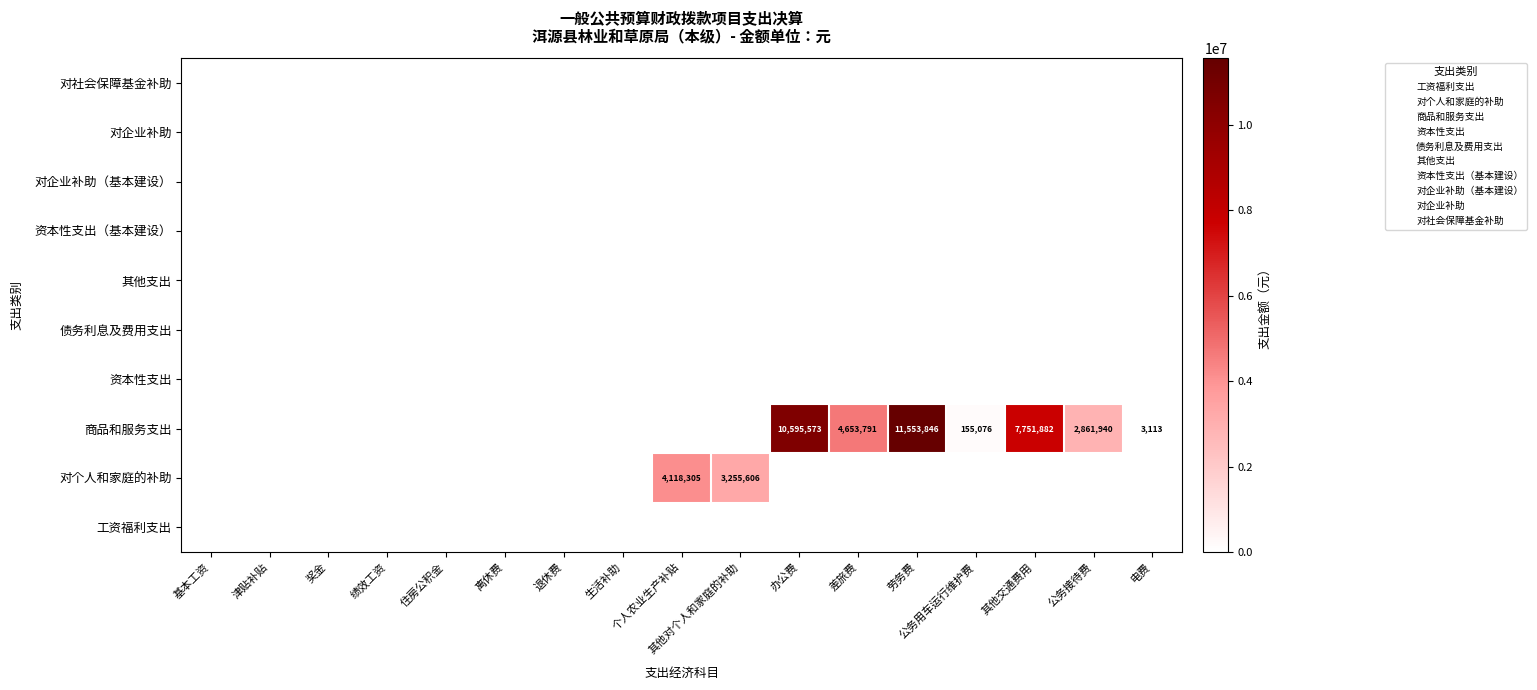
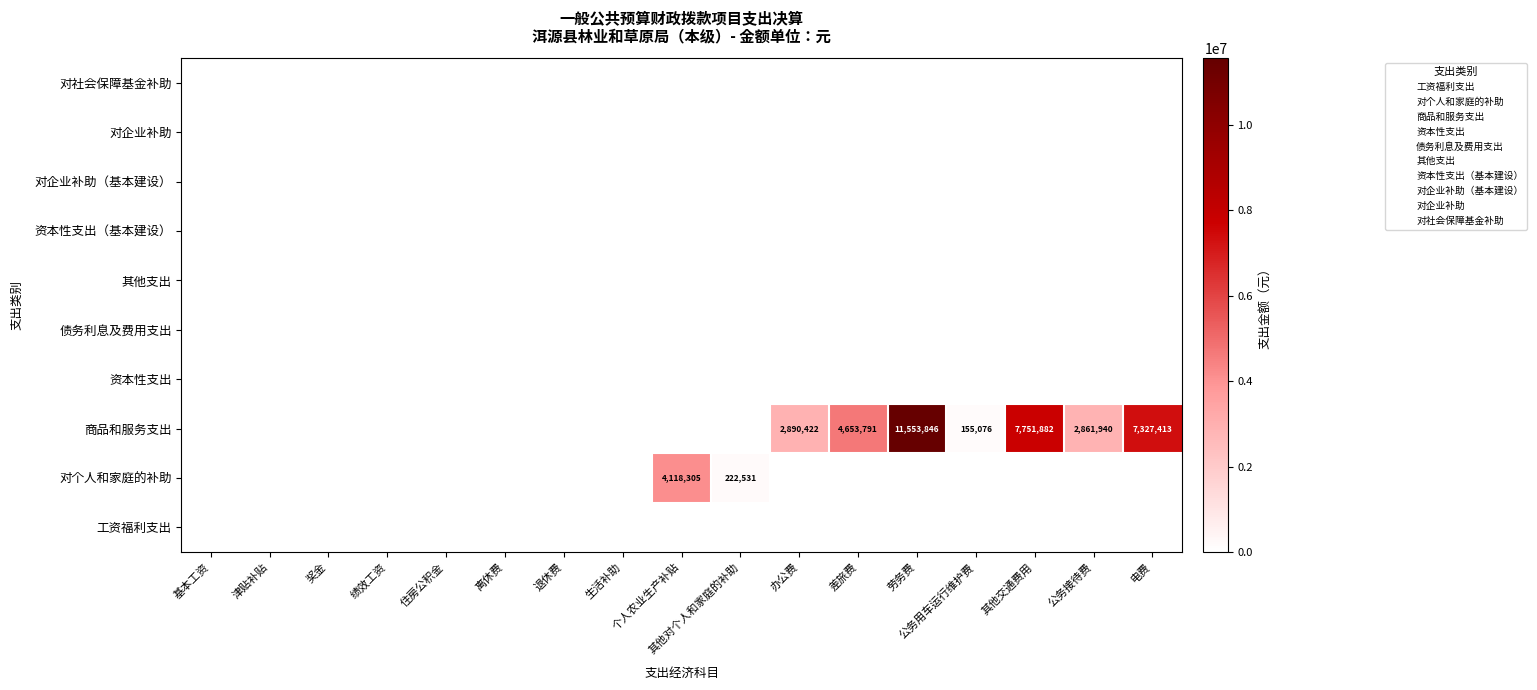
  {
    "商品和服务支出": {
-     "办公费": "10,595,573",
+     "办公费": "2,890,422",
      "差旅费": "4,653,791",
      "劳务费": "11,553,846",
      "公务用车运行维护费": "155,076",
      "其他交通费用": "7,751,882",
      "公务接待费": "2,861,940",
-     "电费": "3,113"
+     "电费": "7,327,413"
    },
    "对个人和家庭的补助": {
      "个人农业生产补贴": "4,118,305",
-     "其他对个人和家庭的补助": "3,255,606"
+     "其他对个人和家庭的补助": "222,531"
    }
  }
